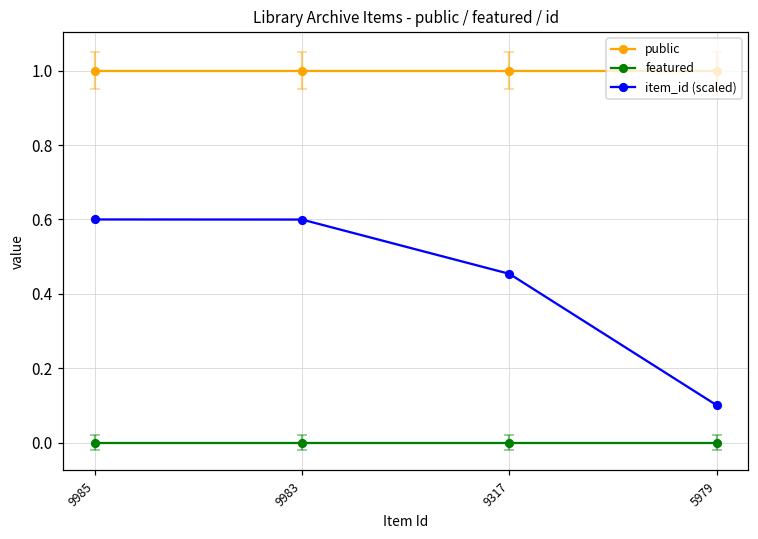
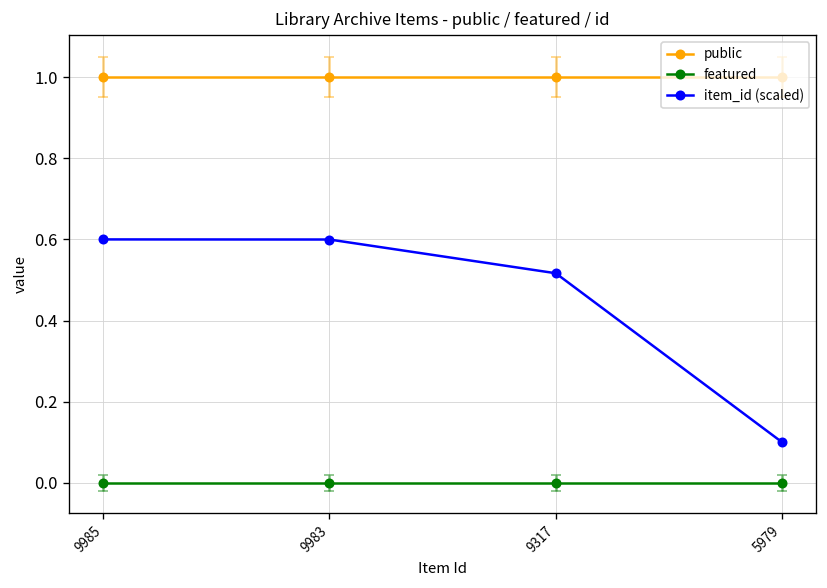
  {
    "public": {
      "9985": 1.00,
      "9983": 1.00,
      "9317": 1.00
    },
    "featured": {
      "9985": 0.00,
      "9983": 0.00,
      "9317": 0.00,
      "5979": 0.00
    },
    "item_id (scaled)": {
      "9985": 0.60,
      "9983": 0.60,
-     "9317": 0.45,
+     "9317": 0.52,
      "5979": 0.10
    }
  }
